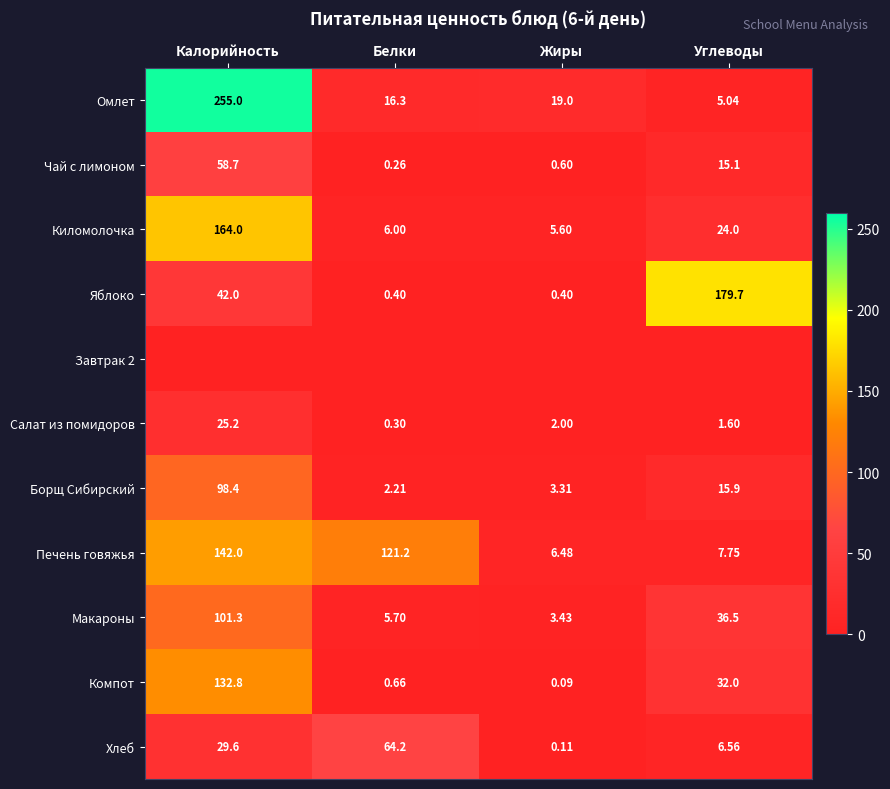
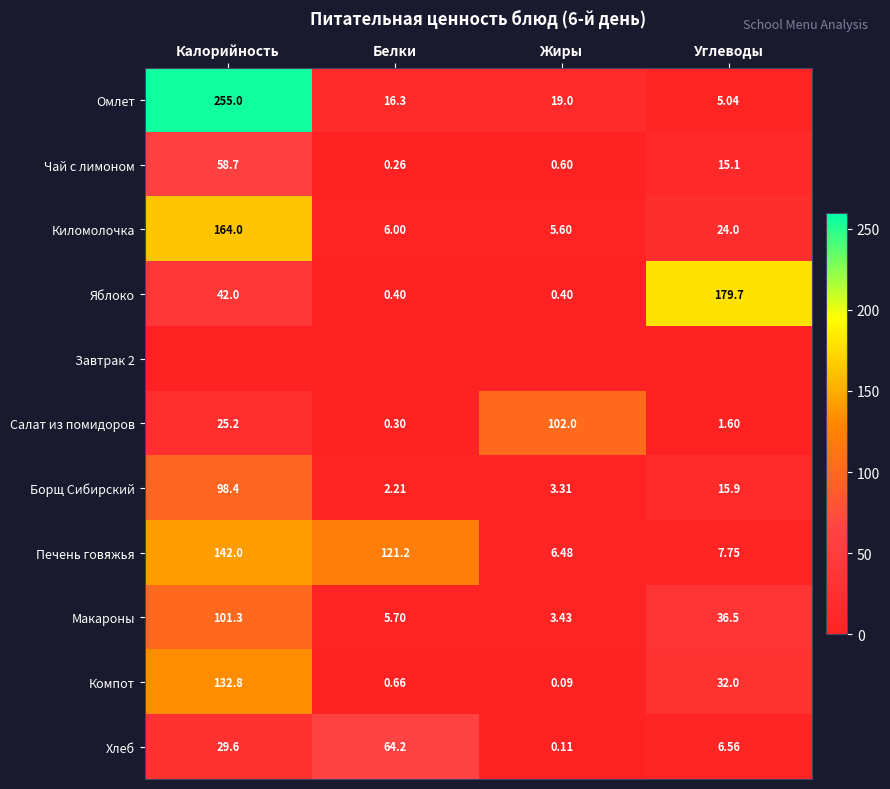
  {
    "Омлет": {
      "Калорийность": 255.0,
      "Белки": 16.3,
      "Жиры": 19.0,
      "Углеводы": 5.04
    },
    "Чай с лимоном": {
      "Калорийность": 58.7,
      "Белки": 0.26,
      "Жиры": 0.60,
      "Углеводы": 15.1
    },
    "Киломолочка": {
      "Калорийность": 164.0,
      "Белки": 6.00,
      "Жиры": 5.60,
      "Углеводы": 24.0
    },
    "Яблоко": {
      "Калорийность": 42.0,
      "Белки": 0.40,
      "Жиры": 0.40,
      "Углеводы": 179.7
    },
    "Салат из помидоров": {
      "Калорийность": 25.2,
      "Белки": 0.30,
-     "Жиры": 2.00,
+     "Жиры": 102.0,
      "Углеводы": 1.60
    },
    "Борщ Сибирский": {
      "Калорийность": 98.4,
      "Белки": 2.21,
      "Жиры": 3.31,
      "Углеводы": 15.9
    },
    "Печень говяжья": {
      "Калорийность": 142.0,
      "Белки": 121.2,
      "Жиры": 6.48,
      "Углеводы": 7.75
    },
    "Макароны": {
      "Калорийность": 101.3,
      "Белки": 5.70,
      "Жиры": 3.43,
      "Углеводы": 36.5
    },
    "Компот": {
      "Калорийность": 132.8,
      "Белки": 0.66,
      "Жиры": 0.09,
      "Углеводы": 32.0
    },
    "Хлеб": {
      "Калорийность": 29.6,
      "Белки": 64.2,
      "Жиры": 0.11,
      "Углеводы": 6.56
    }
  }
